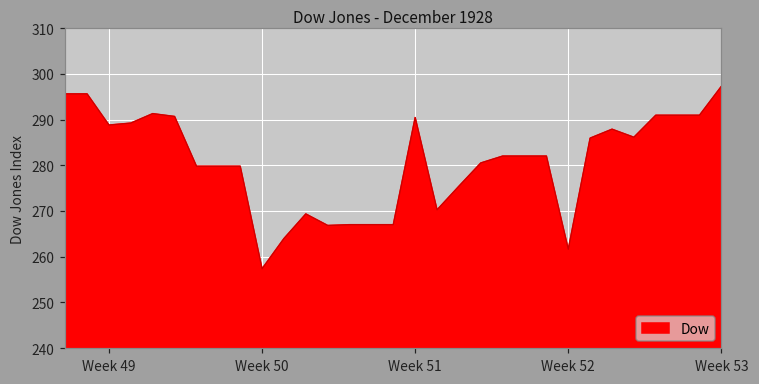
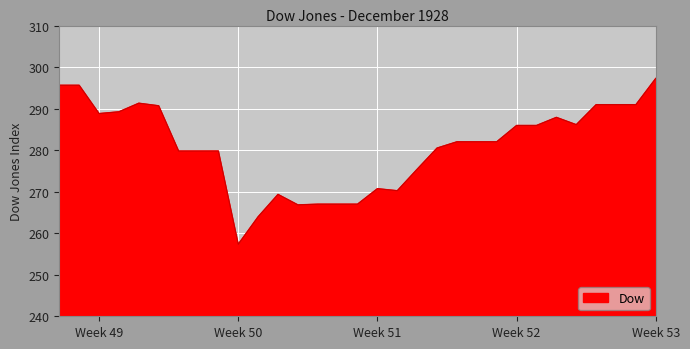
  {
    "Week 49": 289,
    "Week 50": 257,
-   "Week 51": 290,
-   "Week 52": 262,
+   "Week 51": 271,
+   "Week 52": 286,
    "Week 53": 297
  }
